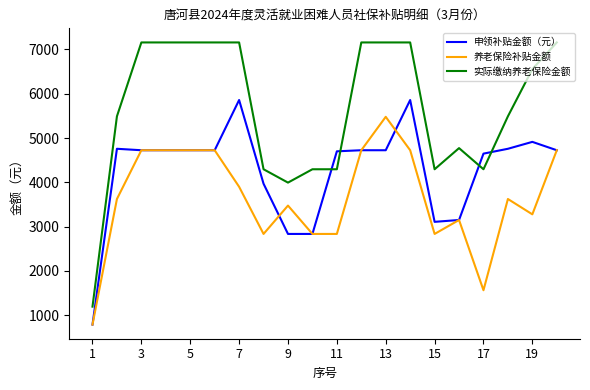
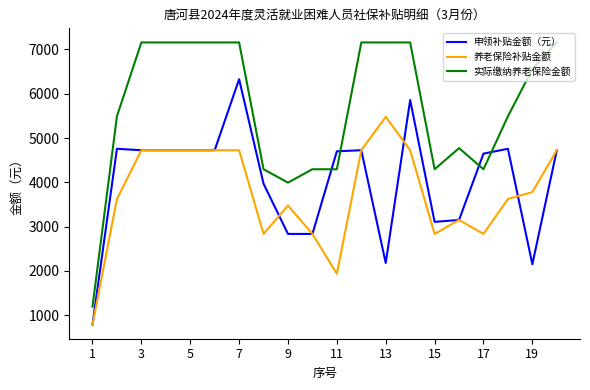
  {
    "申领补贴金额（元）": {
-     "7": 5900,
+     "7": 6300,
      "9": 2800,
      "11": 4700,
-     "13": 4700,
+     "13": 2200,
      "15": 3100,
      "17": 4600,
-     "19": 4900
+     "19": 2200
    },
    "养老保险补贴金额": {
-     "7": 3900,
+     "7": 4700,
      "9": 3500,
-     "11": 2800,
+     "11": 1900,
      "13": 5500,
      "15": 2800,
-     "17": 1600,
-     "19": 3300
+     "17": 2800,
+     "19": 3800
    },
    "实际缴纳养老保险金额": {
      "1": 1200,
      "3": 7200,
      "5": 7200,
      "7": 7200,
      "9": 4000,
      "11": 4300,
      "13": 7200,
      "15": 4300,
      "17": 4300
    }
  }
